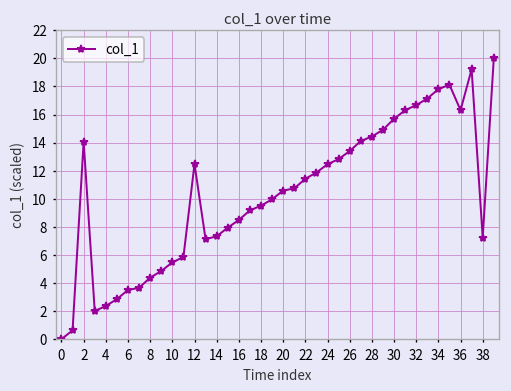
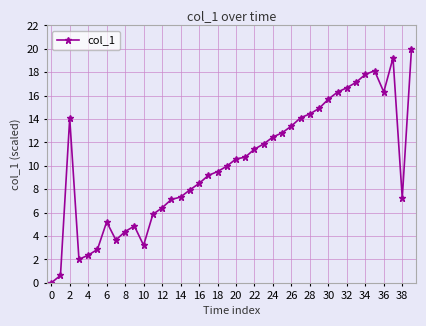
  {
    "0": 0.0,
    "2": 14.1,
    "4": 2.4,
-   "6": 3.5,
+   "6": 5.2,
    "8": 4.4,
-   "10": 5.5,
-   "12": 12.5,
+   "10": 3.2,
+   "12": 6.4,
    "14": 7.3,
    "16": 8.5,
    "18": 9.5,
    "20": 10.6,
    "22": 11.4,
    "24": 12.5,
    "26": 13.4,
    "28": 14.4,
    "30": 15.7,
    "32": 16.7,
    "34": 17.8,
    "36": 16.3,
    "38": 7.2
  }
